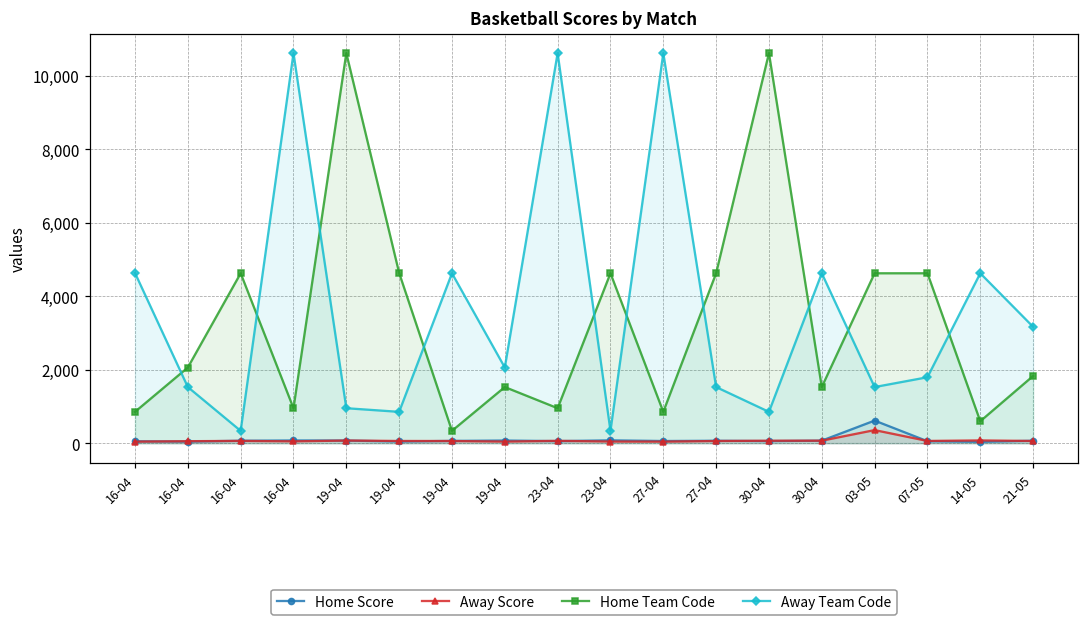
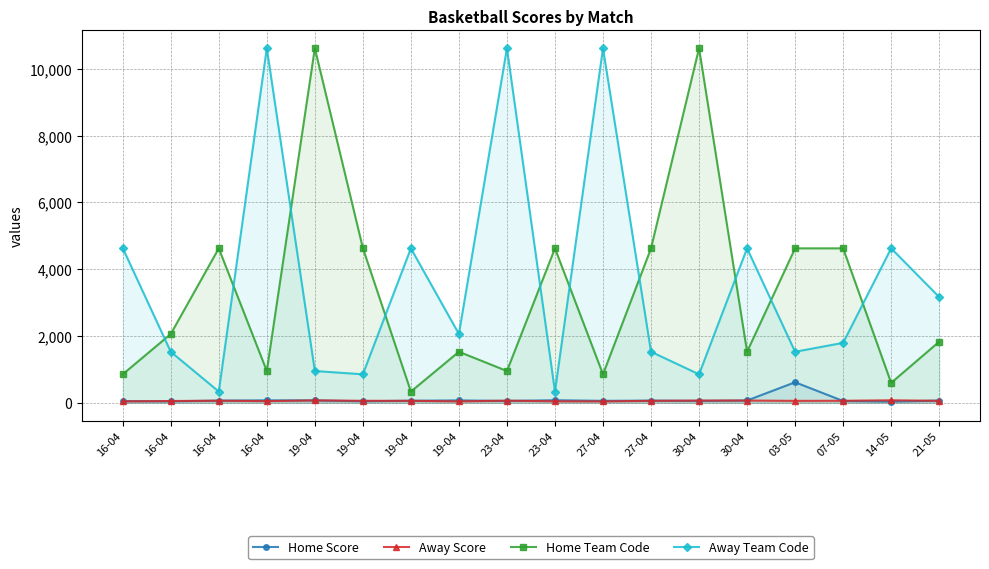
  {
    "Home Score": {
      "03-05": "600"
    },
    "Away Score": {
-     "03-05": "400"
+     "03-05": "100"
    },
    "Home Team Code": {
      "03-05": "4,600",
      "07-05": "4,600",
      "14-05": "600",
      "21-05": "1,800"
    },
    "Away Team Code": {
      "03-05": "1,500",
      "07-05": "1,800",
      "14-05": "4,600",
      "21-05": "3,200"
    }
  }
